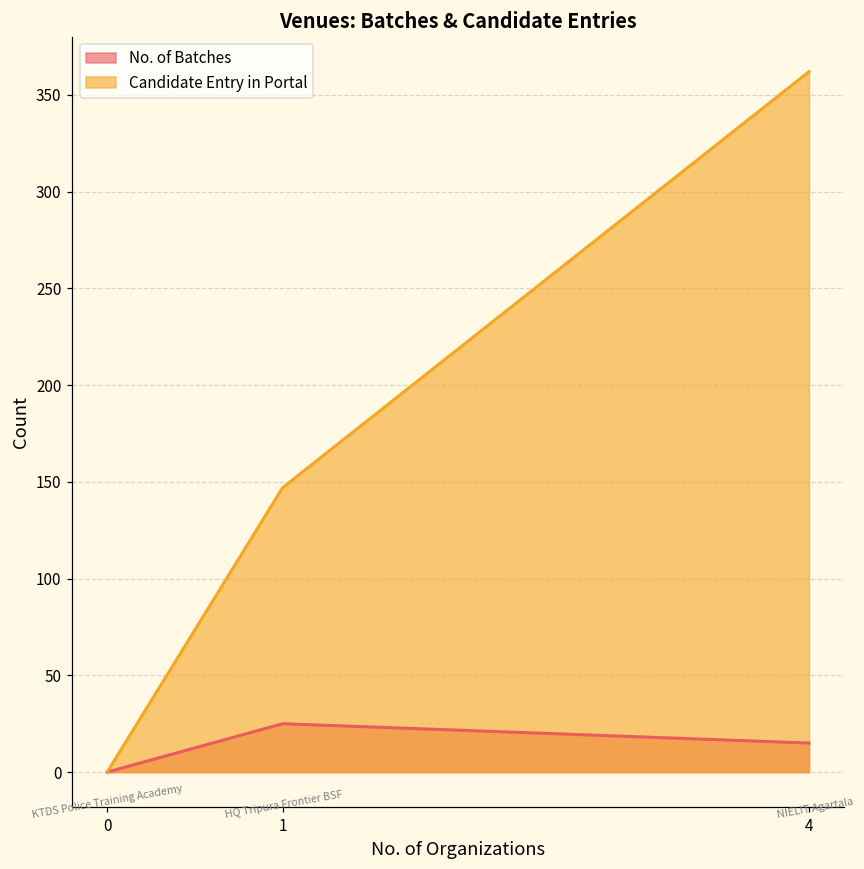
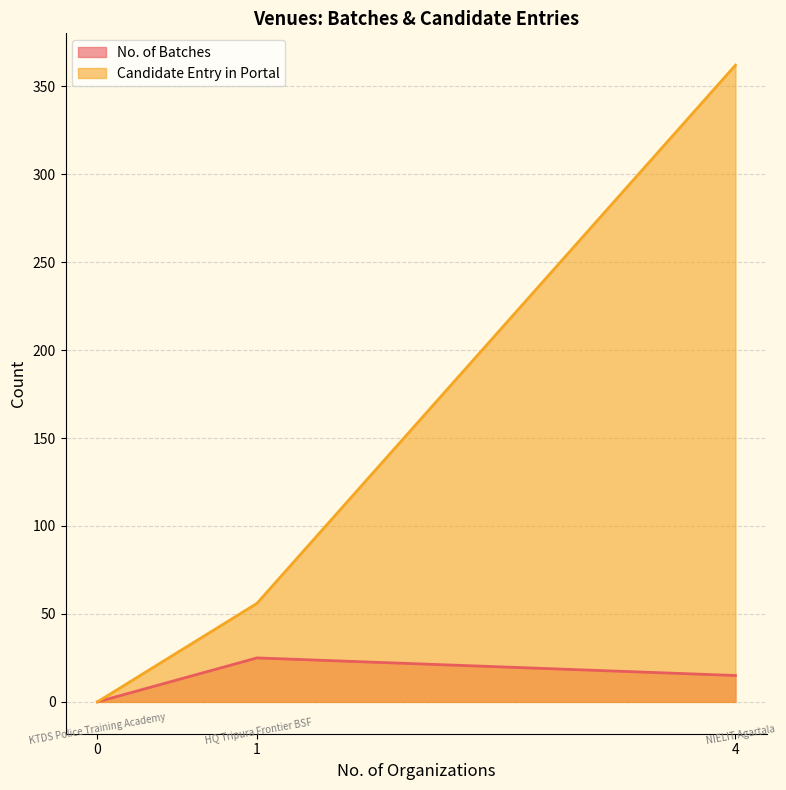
  {
    "No. of Batches": {
      "1": 25,
      "4": 15
    },
    "Candidate Entry in Portal": {
-     "1": 147,
+     "1": 56,
      "4": 362
    }
  }
